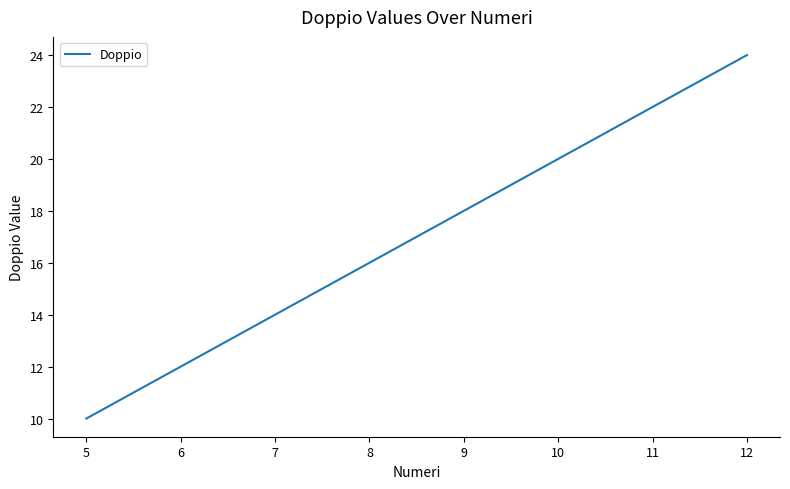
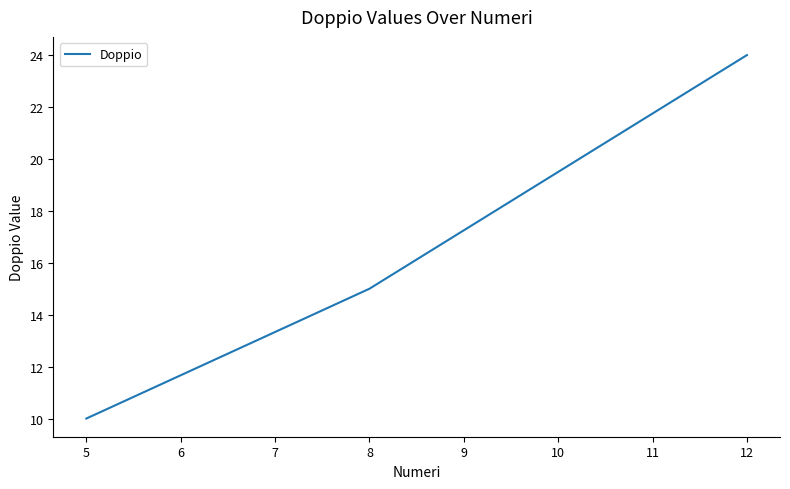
  {
    "5": 10,
-   "8": 16,
+   "8": 15,
    "12": 24
  }
